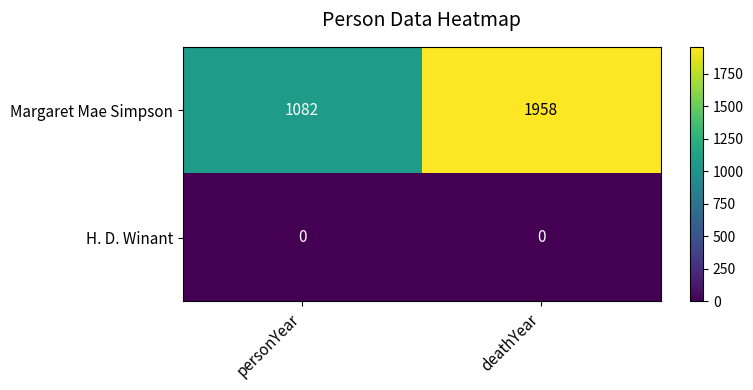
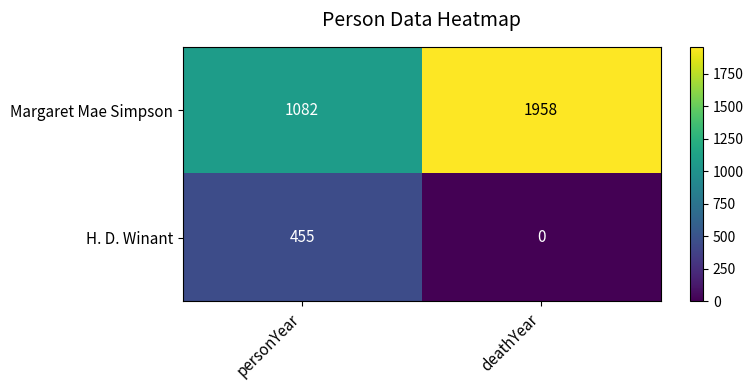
  {
    "Margaret Mae Simpson": {
      "personYear": 1082,
      "deathYear": 1958
    },
    "H. D. Winant": {
-     "personYear": 0,
+     "personYear": 455,
      "deathYear": 0
    }
  }
